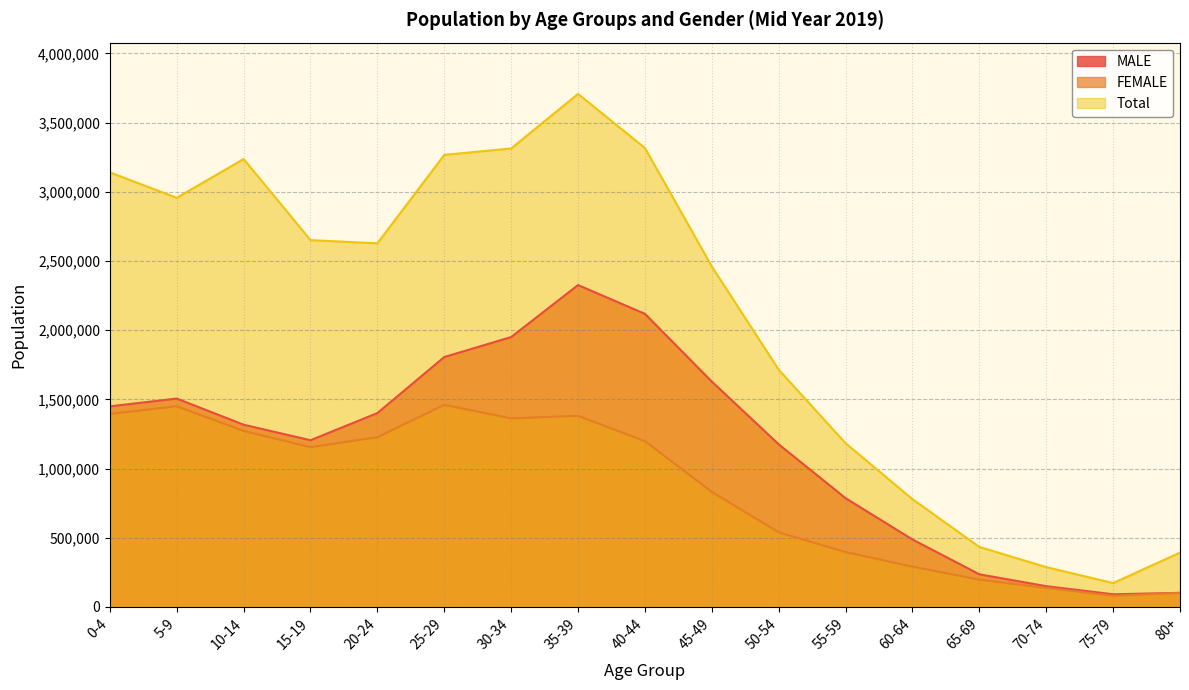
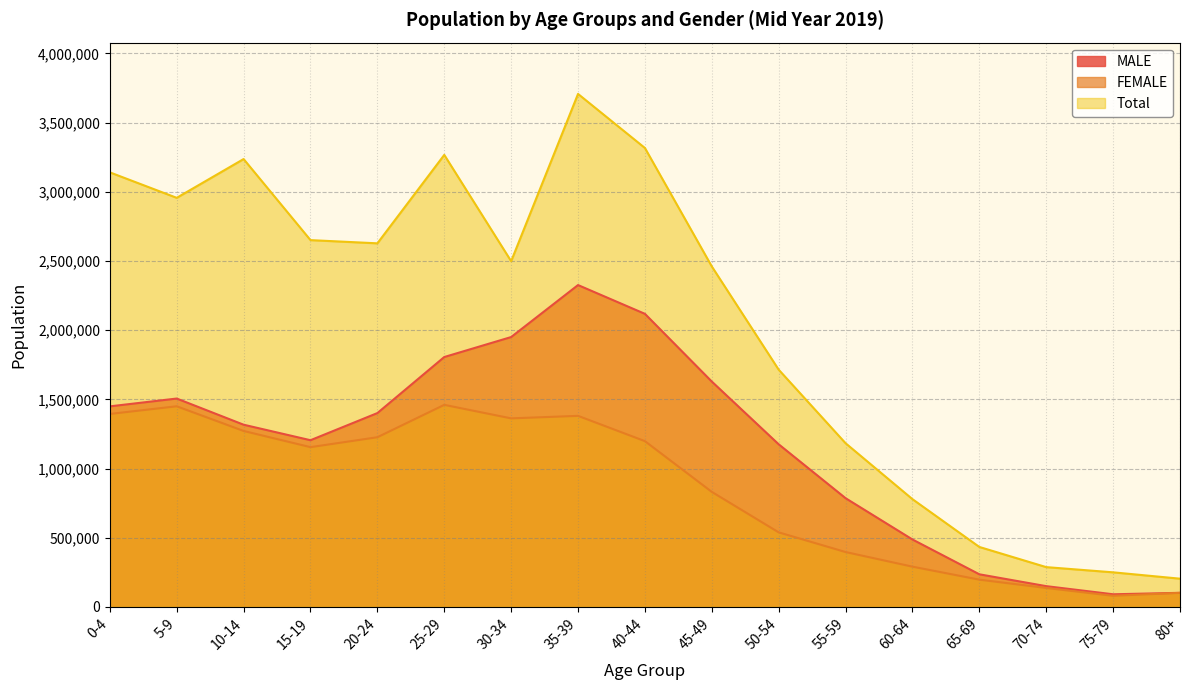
  {
    "Total": {
      "0-4": "3,140,000",
      "5-9": "2,960,000",
      "10-14": "3,240,000",
      "15-19": "2,650,000",
      "20-24": "2,630,000",
      "25-29": "3,270,000",
-     "30-34": "3,310,000",
+     "30-34": "2,500,000",
      "35-39": "3,710,000",
      "40-44": "3,320,000",
      "45-49": "2,460,000",
      "50-54": "1,710,000",
      "55-59": "1,180,000",
      "60-64": "780,000",
      "65-69": "430,000",
      "70-74": "290,000",
-     "75-79": "170,000",
-     "80+": "390,000"
+     "75-79": "250,000",
+     "80+": "200,000"
    }
  }
